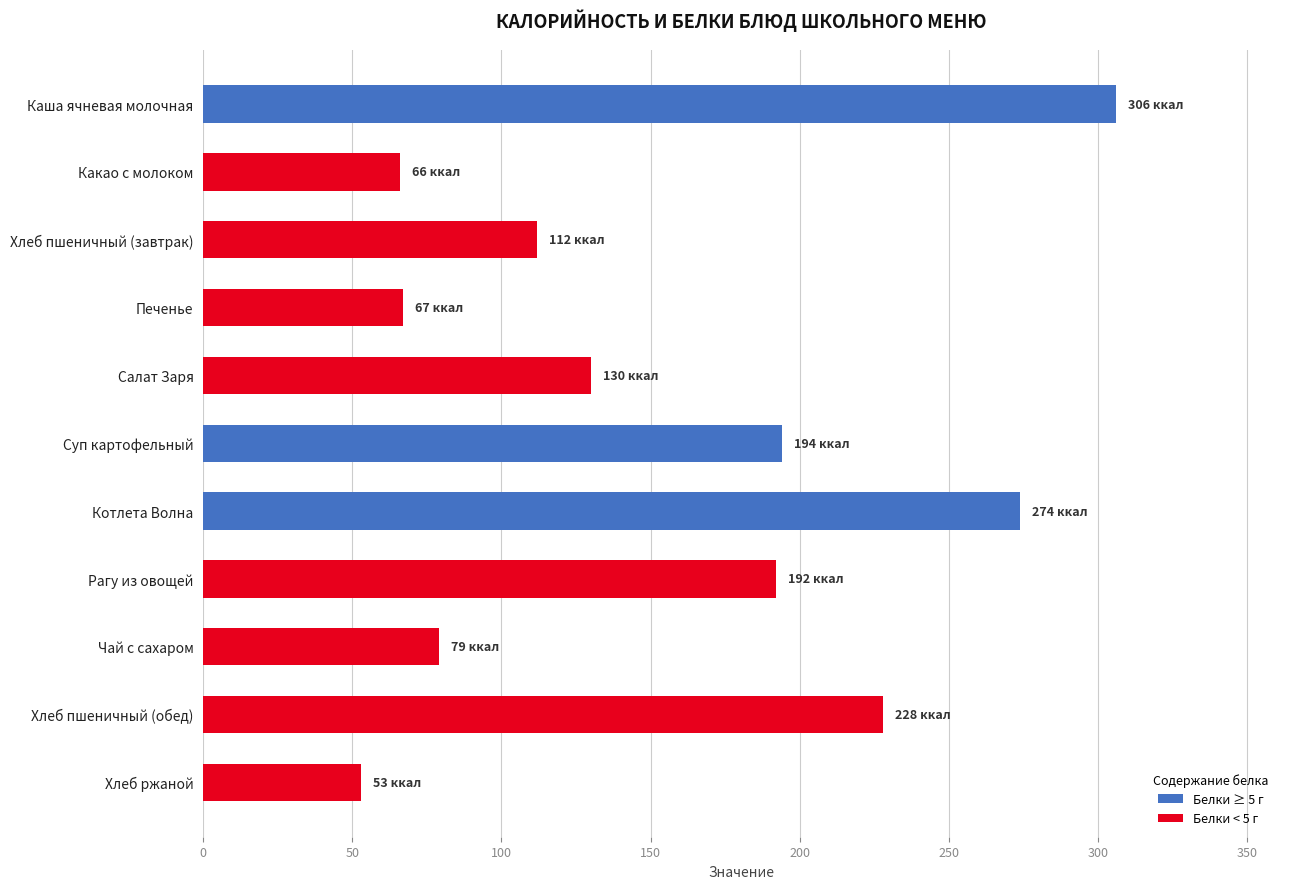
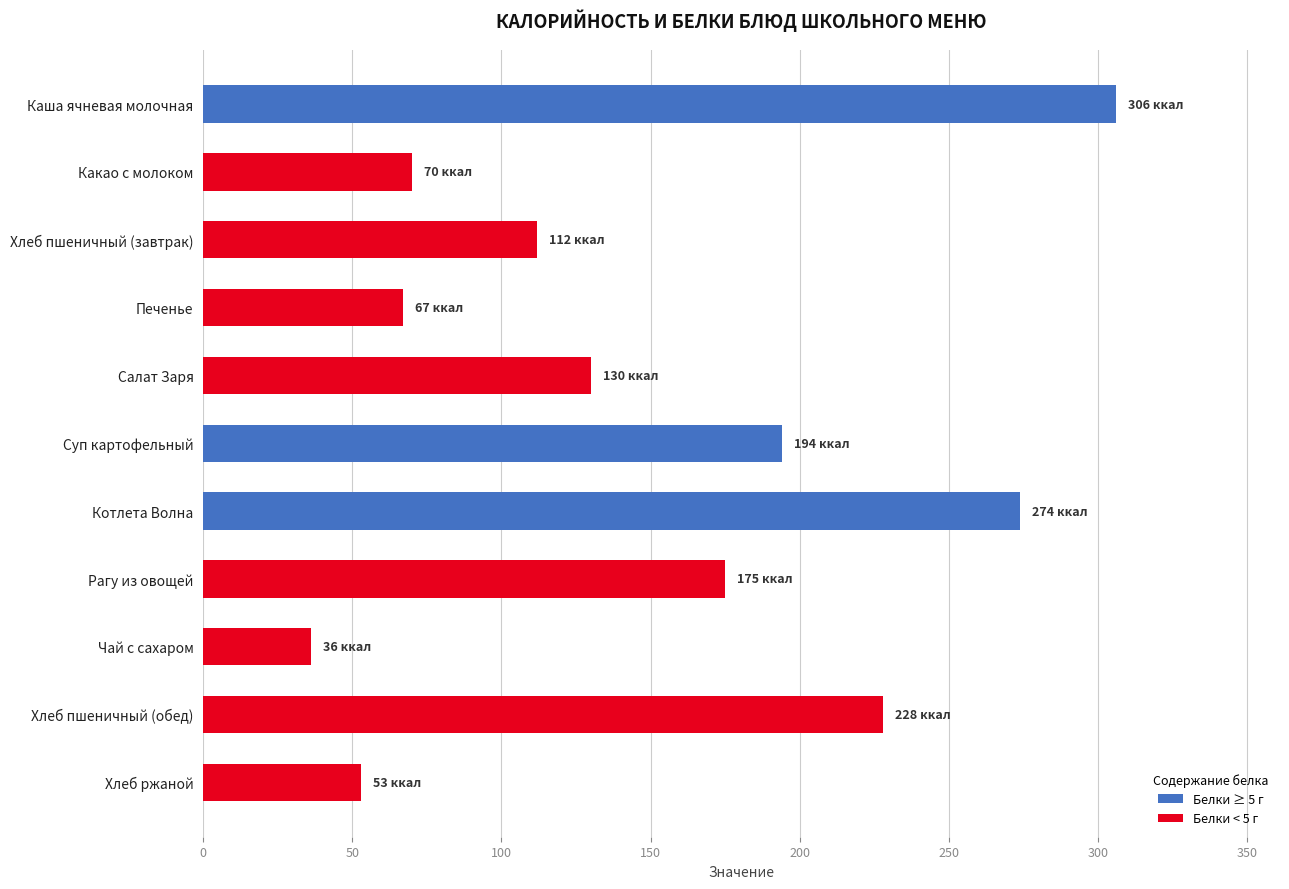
  {
    "Каша ячневая молочная": 306,
-   "Какао с молоком": 66,
+   "Какао с молоком": 70,
    "Хлеб пшеничный (завтрак)": 112,
    "Печенье": 67,
    "Салат Заря": 130,
    "Суп картофельный": 194,
    "Котлета Волна": 274,
-   "Рагу из овощей": 192,
-   "Чай с сахаром": 79,
+   "Рагу из овощей": 175,
+   "Чай с сахаром": 36,
    "Хлеб пшеничный (обед)": 228,
    "Хлеб ржаной": 53
  }
